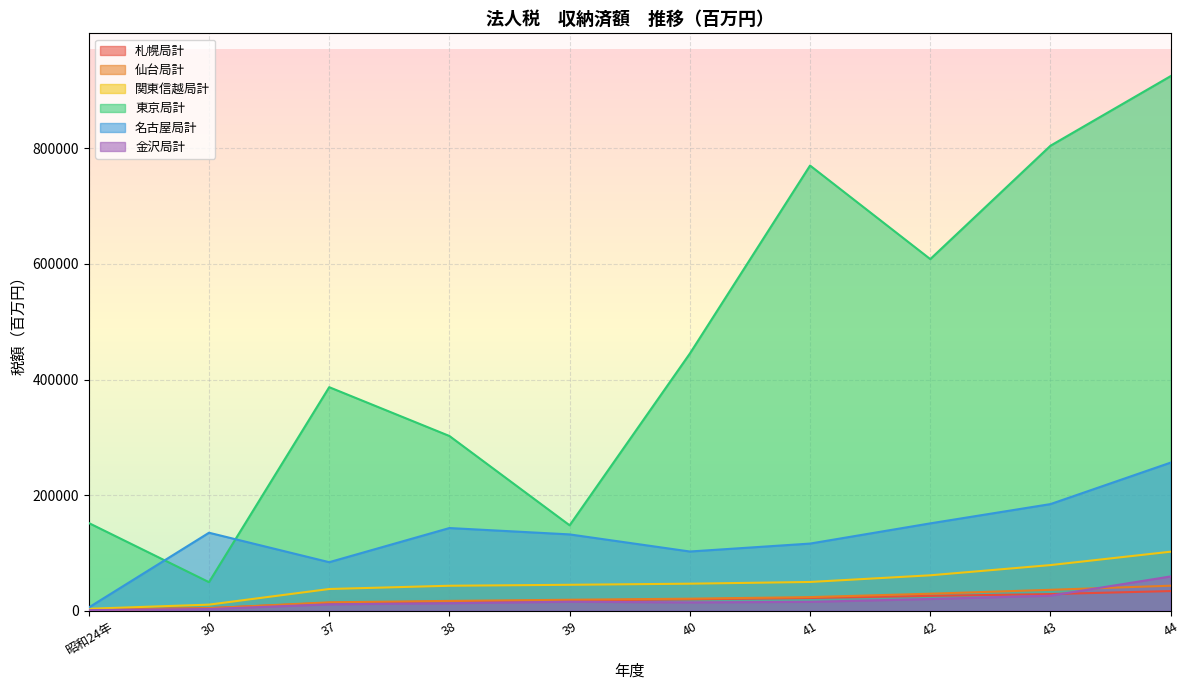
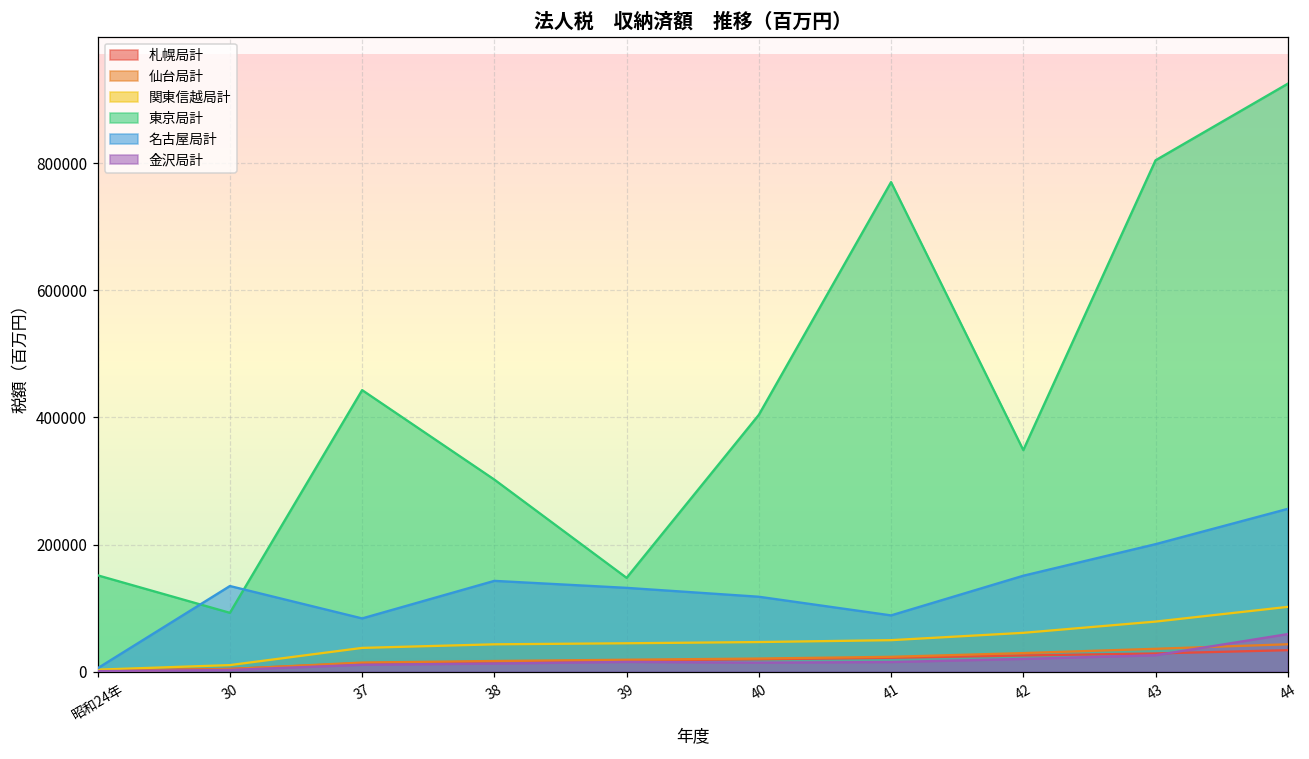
  {
    "東京局計": {
      "昭和24年": 150000,
-     "30": 50000,
-     "37": 390000,
+     "30": 90000,
+     "37": 440000,
      "38": 300000,
      "39": 150000,
-     "40": 440000,
+     "40": 400000,
      "41": 770000,
-     "42": 610000,
+     "42": 350000,
      "43": 800000,
      "44": 920000
    },
    "名古屋局計": {
      "30": 130000,
      "37": 80000,
      "38": 140000,
      "39": 130000,
-     "40": 100000,
-     "41": 120000,
+     "40": 120000,
+     "41": 90000,
      "42": 150000,
-     "43": 180000,
+     "43": 200000,
      "44": 260000
    },
    "金沢局計": {
      "40": 10000,
      "41": 20000,
      "42": 20000,
      "44": 60000
    }
  }
